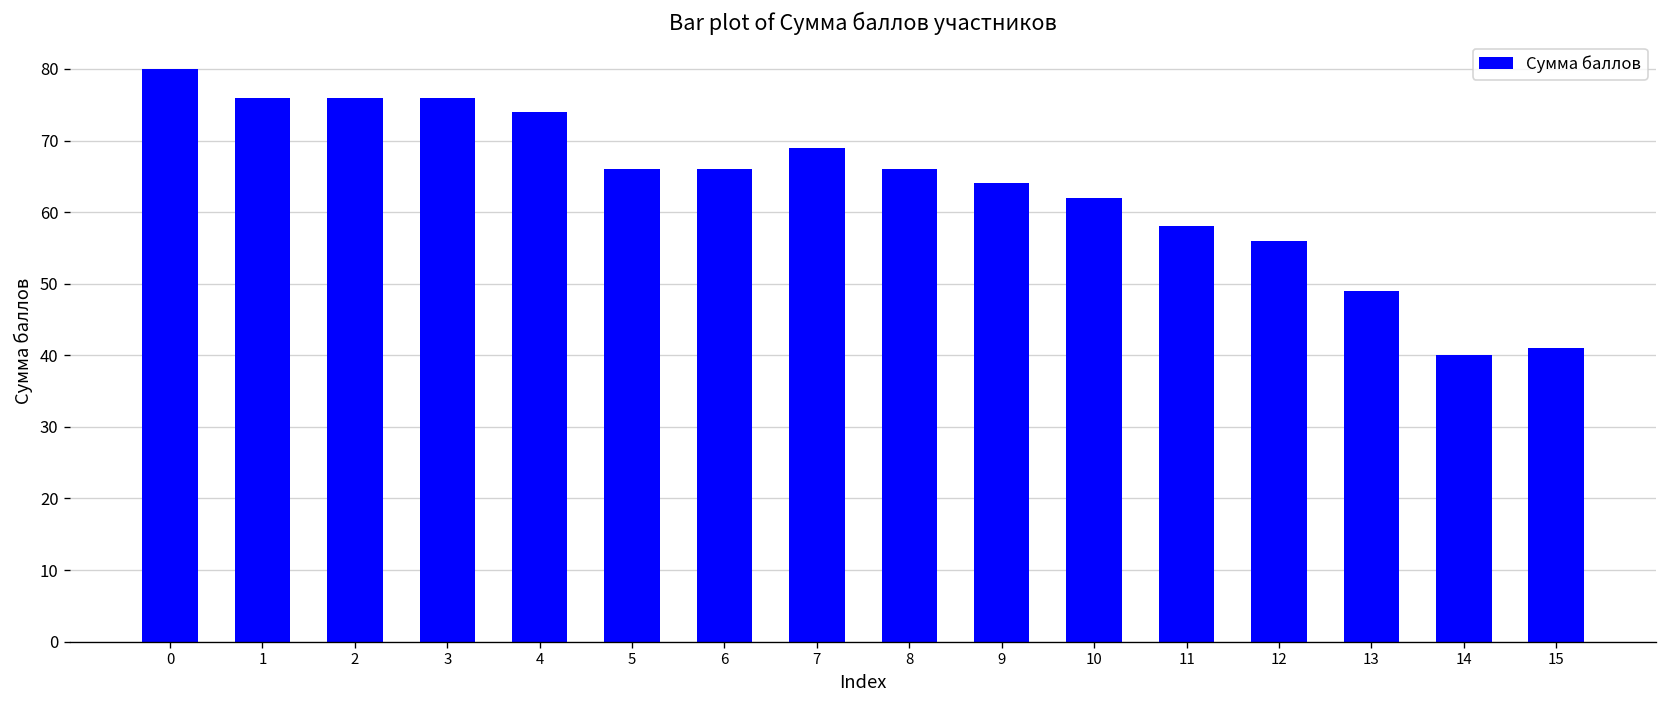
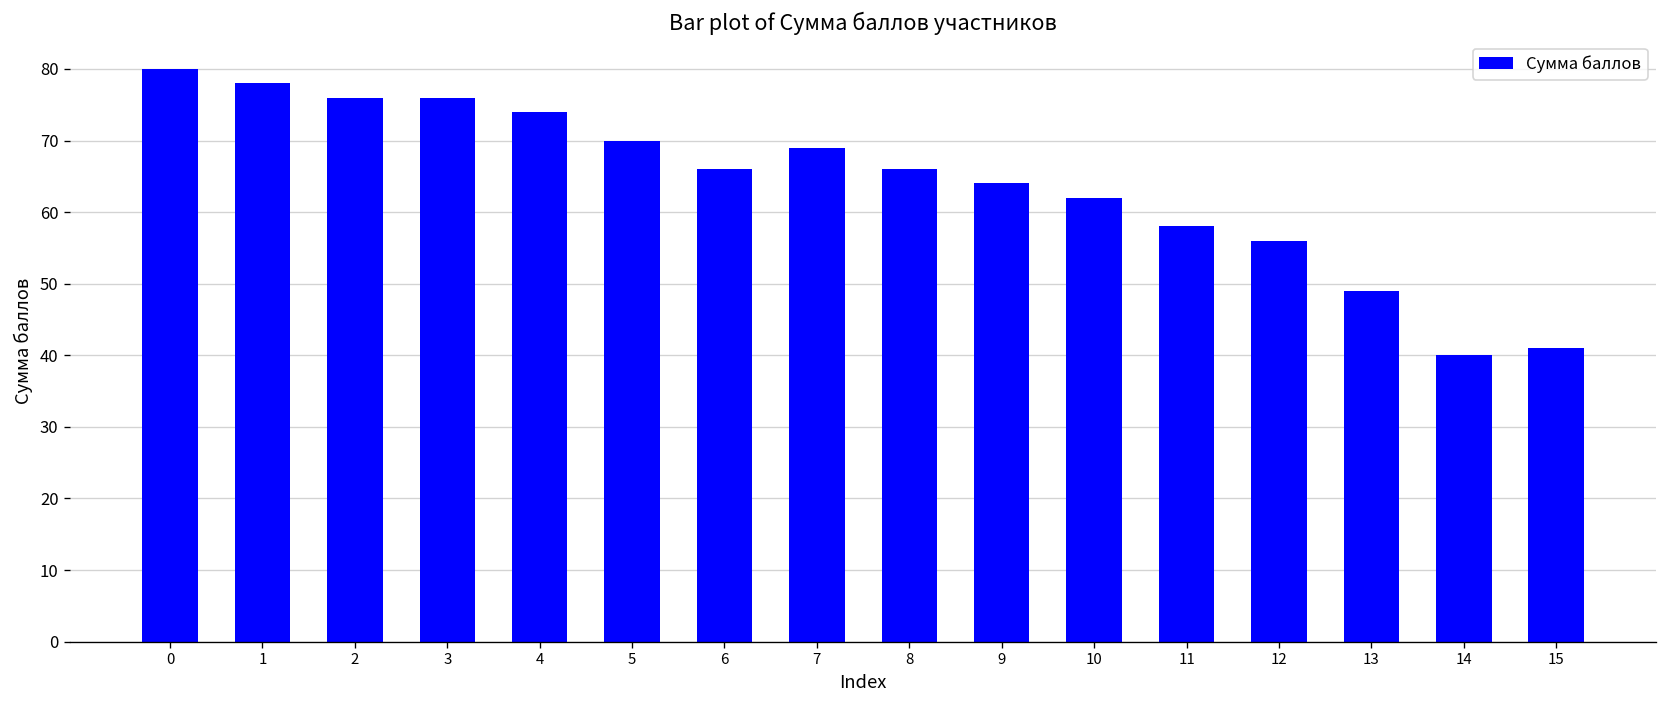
  {
    "0": 80,
-   "1": 76,
+   "1": 78,
    "2": 76,
    "3": 76,
    "4": 74,
-   "5": 66,
+   "5": 70,
    "6": 66,
    "7": 69,
    "8": 66,
    "9": 64,
    "10": 62,
    "11": 58,
    "12": 56,
    "13": 49,
    "14": 40,
    "15": 41
  }
